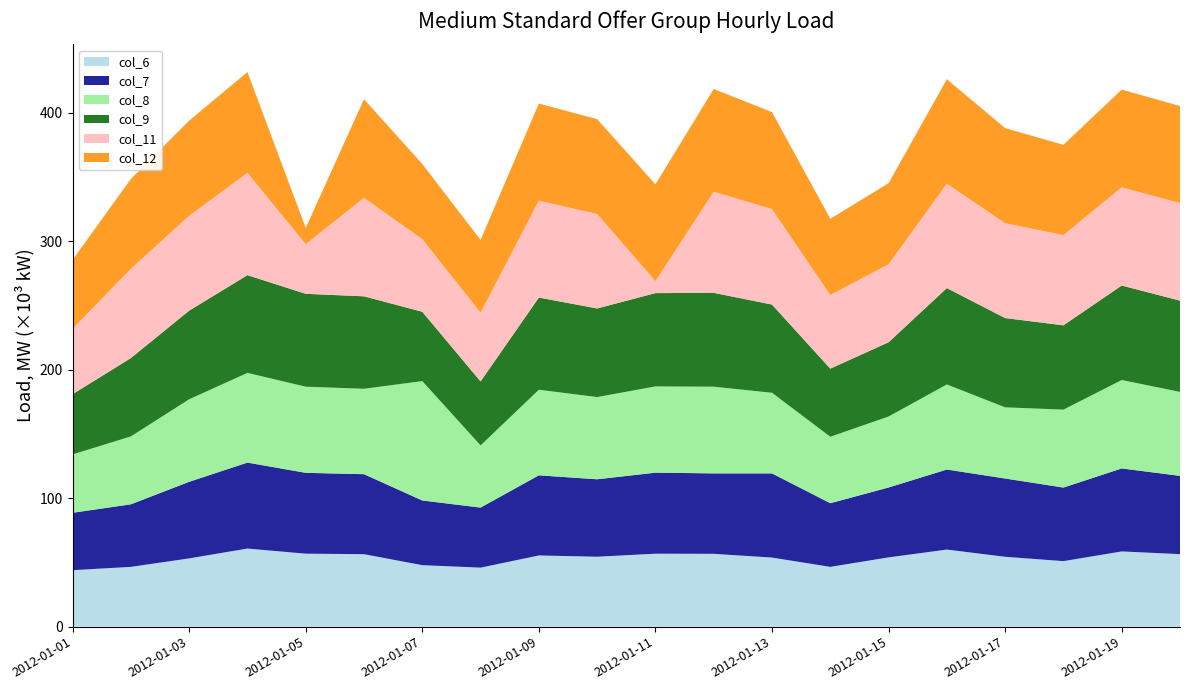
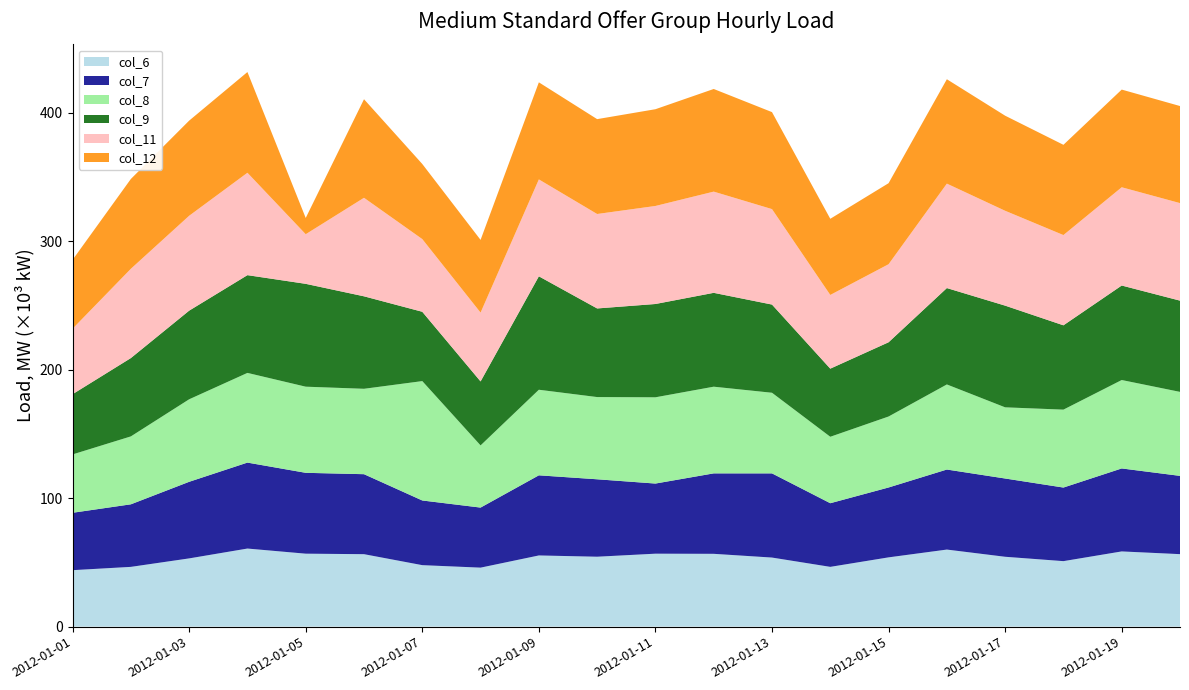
  {
    "col_6": {
      "2012-01-01": 44,
      "2012-01-03": 53,
      "2012-01-05": 57,
      "2012-01-07": 48,
      "2012-01-09": 55,
      "2012-01-11": 57,
      "2012-01-13": 54,
      "2012-01-15": 54,
      "2012-01-17": 54,
      "2012-01-19": 59
    },
    "col_7": {
      "2012-01-01": 45,
      "2012-01-03": 60,
      "2012-01-05": 63,
      "2012-01-07": 50,
      "2012-01-09": 62,
-     "2012-01-11": 63,
+     "2012-01-11": 55,
      "2012-01-13": 66,
      "2012-01-15": 54,
      "2012-01-17": 61,
      "2012-01-19": 65
    },
    "col_8": {
      "2012-01-01": 45,
      "2012-01-03": 64,
      "2012-01-05": 67,
      "2012-01-07": 93,
      "2012-01-09": 67,
      "2012-01-11": 67,
      "2012-01-13": 63,
      "2012-01-15": 55,
      "2012-01-17": 55,
      "2012-01-19": 69
    },
    "col_9": {
      "2012-01-01": 47,
      "2012-01-03": 69,
-     "2012-01-05": 72,
+     "2012-01-05": 80,
      "2012-01-07": 54,
-     "2012-01-09": 72,
+     "2012-01-09": 88,
      "2012-01-11": 73,
      "2012-01-13": 69,
      "2012-01-15": 58,
-     "2012-01-17": 69,
+     "2012-01-17": 79,
      "2012-01-19": 74
    },
    "col_11": {
      "2012-01-01": 51,
      "2012-01-03": 74,
      "2012-01-05": 39,
      "2012-01-07": 57,
      "2012-01-09": 75,
-     "2012-01-11": 9,
+     "2012-01-11": 76,
      "2012-01-13": 74,
      "2012-01-15": 61,
      "2012-01-17": 74,
      "2012-01-19": 76
    },
    "col_12": {
      "2012-01-01": 54,
      "2012-01-03": 74,
      "2012-01-05": 13,
      "2012-01-07": 58,
      "2012-01-09": 76,
      "2012-01-11": 75,
      "2012-01-13": 75,
      "2012-01-15": 63,
      "2012-01-17": 74,
      "2012-01-19": 76
    }
  }
